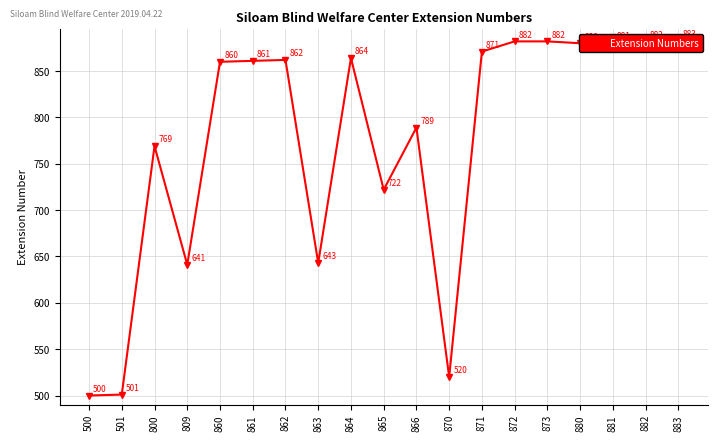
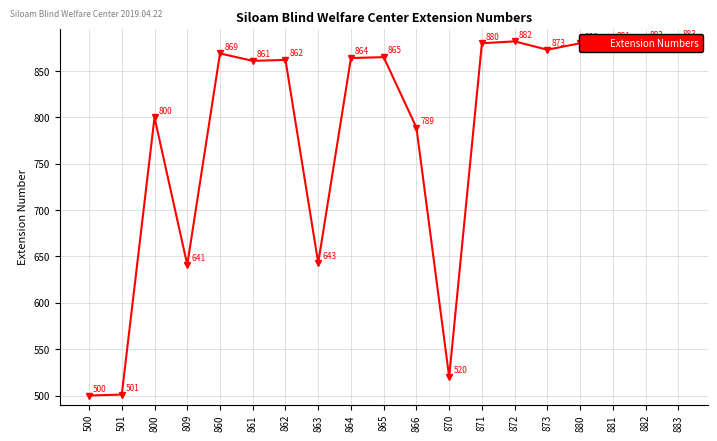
  {
    "500": 500,
    "501": 501,
-   "800": 769,
+   "800": 800,
    "809": 641,
-   "860": 860,
+   "860": 869,
    "861": 861,
    "862": 862,
    "863": 643,
    "864": 864,
-   "865": 722,
+   "865": 865,
    "866": 789,
    "870": 520,
-   "871": 871,
+   "871": 880,
    "872": 882,
-   "873": 882
+   "873": 873
  }
